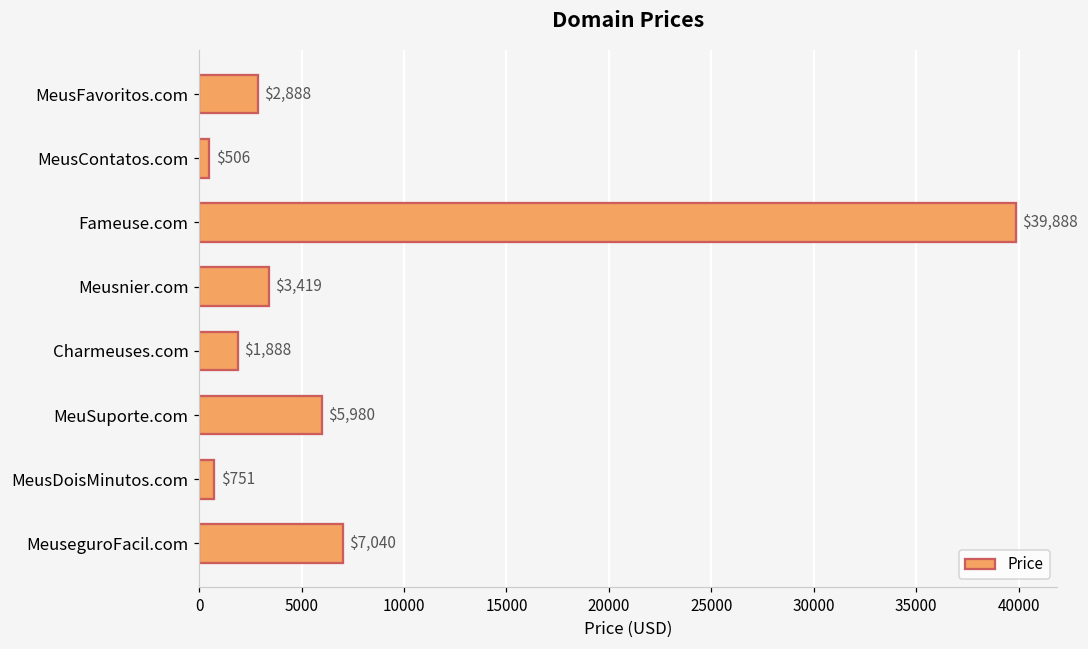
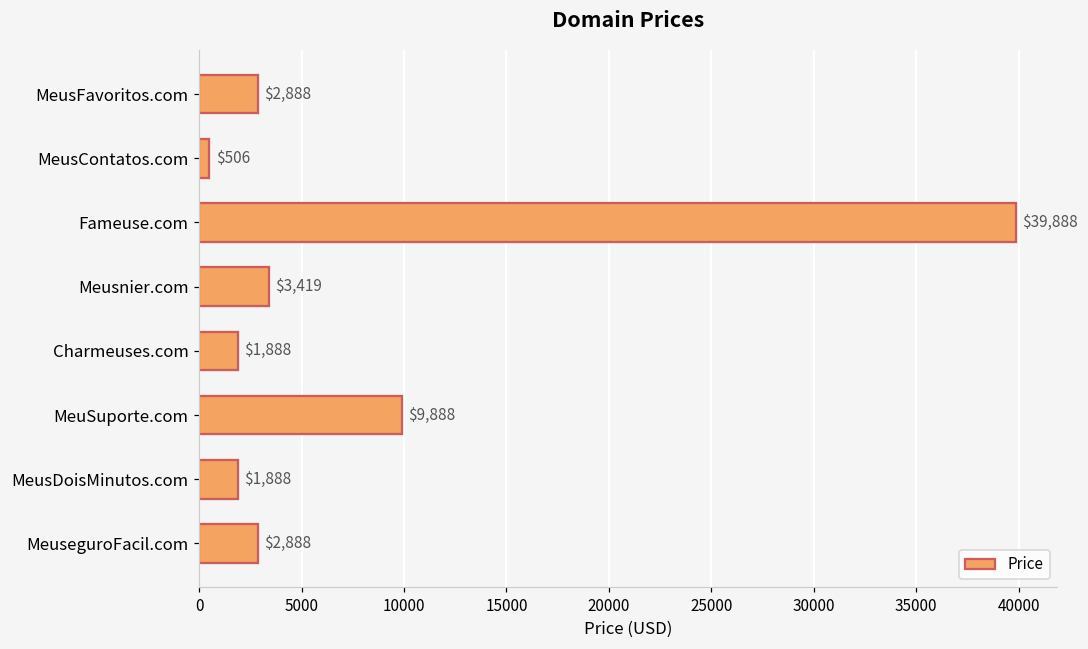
  {
    "MeusFavoritos.com": "$2,888",
    "MeusContatos.com": "$506",
    "Fameuse.com": "$39,888",
    "Meusnier.com": "$3,419",
    "Charmeuses.com": "$1,888",
-   "MeuSuporte.com": "$5,980",
-   "MeusDoisMinutos.com": "$751",
-   "MeuseguroFacil.com": "$7,040"
+   "MeuSuporte.com": "$9,888",
+   "MeusDoisMinutos.com": "$1,888",
+   "MeuseguroFacil.com": "$2,888"
  }
